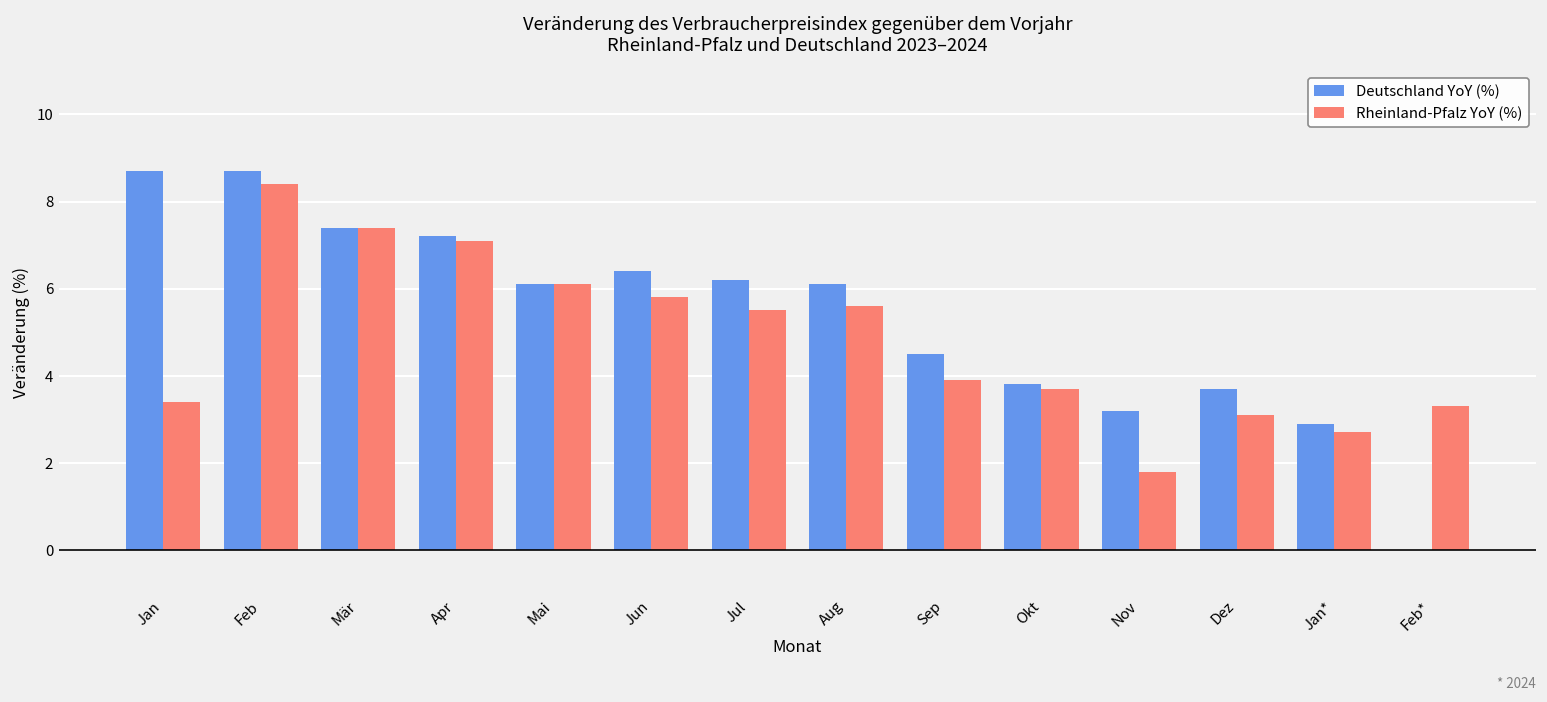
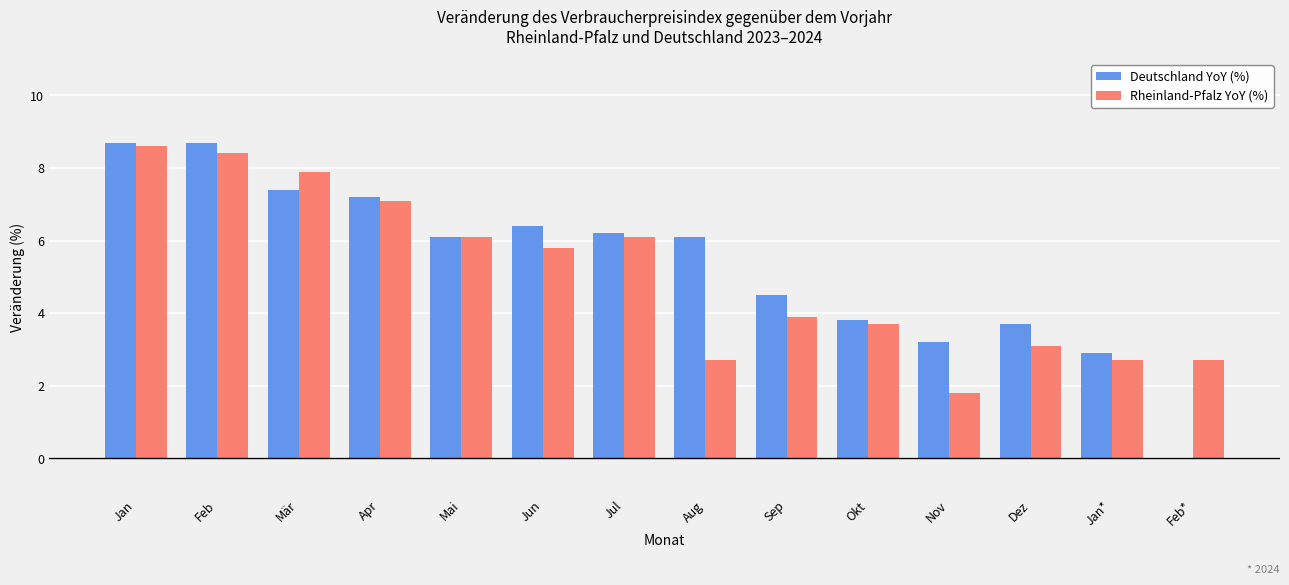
  {
    "Rheinland-Pfalz YoY (%)": {
-     "Jan": 3.4,
+     "Jan": 8.6,
      "Feb": 8.4,
-     "Mär": 7.4,
+     "Mär": 7.9,
      "Apr": 7.1,
      "Mai": 6.1,
      "Jun": 5.8,
-     "Jul": 5.5,
-     "Aug": 5.6,
+     "Jul": 6.1,
+     "Aug": 2.7,
      "Sep": 3.9,
      "Okt": 3.7,
      "Nov": 1.8,
      "Dez": 3.1,
      "Jan*": 2.7,
-     "Feb*": 3.3
+     "Feb*": 2.7
    }
  }
